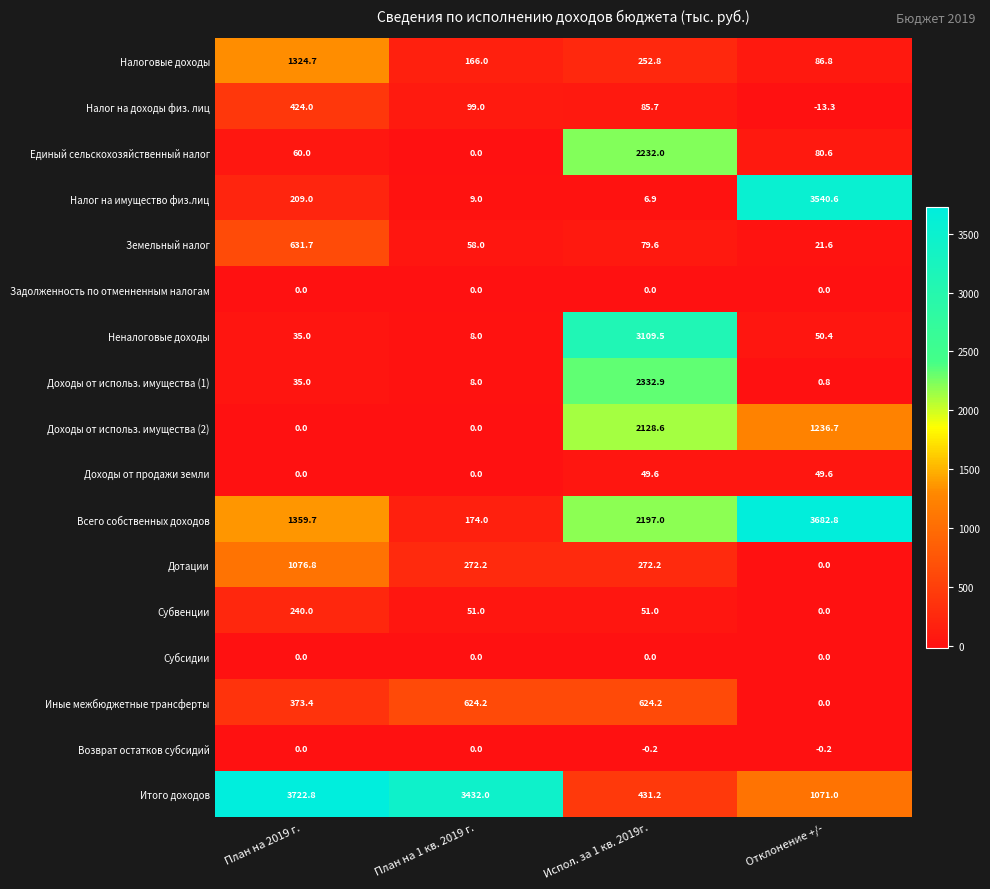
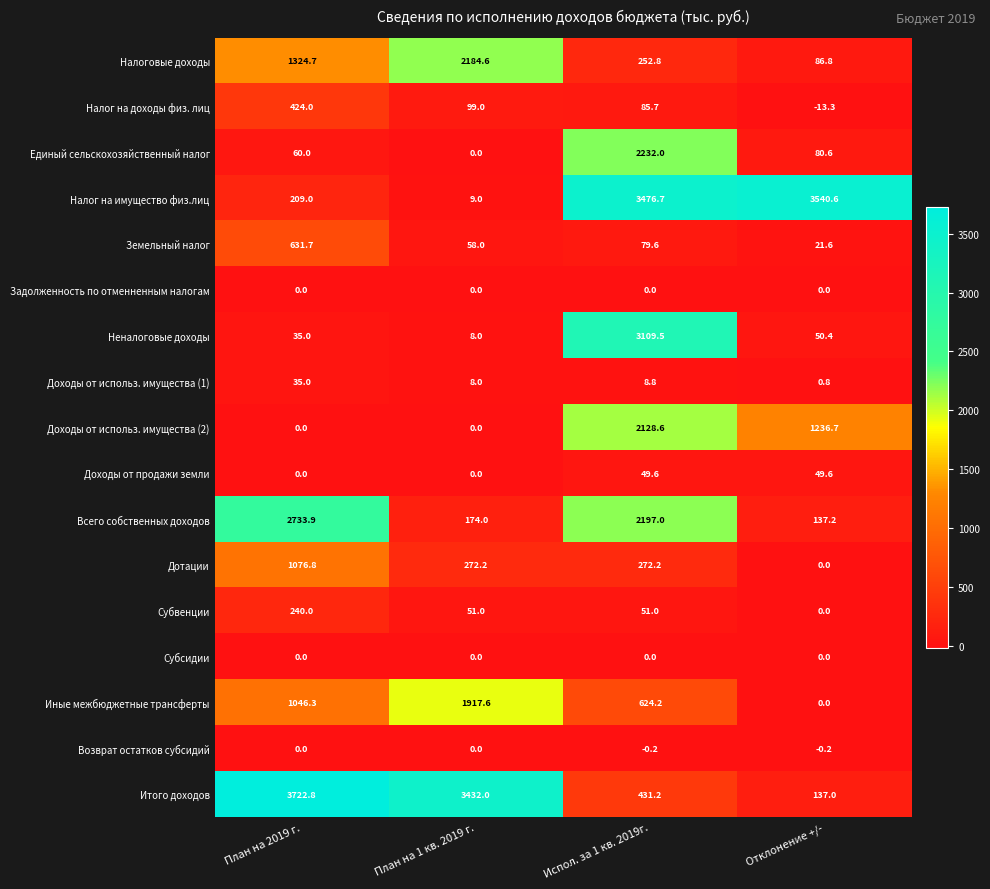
  {
    "Налоговые доходы": {
      "План на 2019 г.": 1324.7,
-     "План на 1 кв. 2019 г.": 166.0,
+     "План на 1 кв. 2019 г.": 2184.6,
      "Испол. за 1 кв. 2019г.": 252.8,
      "Отклонение +/-": 86.8
    },
    "Налог на доходы физ. лиц": {
      "План на 2019 г.": 424.0,
      "План на 1 кв. 2019 г.": 99.0,
      "Испол. за 1 кв. 2019г.": 85.7,
      "Отклонение +/-": -13.3
    },
    "Единый сельскохозяйственный налог": {
      "План на 2019 г.": 60.0,
      "План на 1 кв. 2019 г.": 0.0,
      "Испол. за 1 кв. 2019г.": 2232.0,
      "Отклонение +/-": 80.6
    },
    "Налог на имущество физ.лиц": {
      "План на 2019 г.": 209.0,
      "План на 1 кв. 2019 г.": 9.0,
-     "Испол. за 1 кв. 2019г.": 6.9,
+     "Испол. за 1 кв. 2019г.": 3476.7,
      "Отклонение +/-": 3540.6
    },
    "Земельный налог": {
      "План на 2019 г.": 631.7,
      "План на 1 кв. 2019 г.": 58.0,
      "Испол. за 1 кв. 2019г.": 79.6,
      "Отклонение +/-": 21.6
    },
    "Задолженность по отменненным налогам": {
      "План на 2019 г.": 0.0,
      "План на 1 кв. 2019 г.": 0.0,
      "Испол. за 1 кв. 2019г.": 0.0,
      "Отклонение +/-": 0.0
    },
    "Неналоговые доходы": {
      "План на 2019 г.": 35.0,
      "План на 1 кв. 2019 г.": 8.0,
      "Испол. за 1 кв. 2019г.": 3109.5,
      "Отклонение +/-": 50.4
    },
    "Доходы от использ. имущества (1)": {
      "План на 2019 г.": 35.0,
      "План на 1 кв. 2019 г.": 8.0,
-     "Испол. за 1 кв. 2019г.": 2332.9,
+     "Испол. за 1 кв. 2019г.": 8.8,
      "Отклонение +/-": 0.8
    },
    "Доходы от использ. имущества (2)": {
      "План на 2019 г.": 0.0,
      "План на 1 кв. 2019 г.": 0.0,
      "Испол. за 1 кв. 2019г.": 2128.6,
      "Отклонение +/-": 1236.7
    },
    "Доходы от продажи земли": {
      "План на 2019 г.": 0.0,
      "План на 1 кв. 2019 г.": 0.0,
      "Испол. за 1 кв. 2019г.": 49.6,
      "Отклонение +/-": 49.6
    },
    "Всего собственных доходов": {
-     "План на 2019 г.": 1359.7,
+     "План на 2019 г.": 2733.9,
      "План на 1 кв. 2019 г.": 174.0,
      "Испол. за 1 кв. 2019г.": 2197.0,
-     "Отклонение +/-": 3682.8
+     "Отклонение +/-": 137.2
    },
    "Дотации": {
      "План на 2019 г.": 1076.8,
      "План на 1 кв. 2019 г.": 272.2,
      "Испол. за 1 кв. 2019г.": 272.2,
      "Отклонение +/-": 0.0
    },
    "Субвенции": {
      "План на 2019 г.": 240.0,
      "План на 1 кв. 2019 г.": 51.0,
      "Испол. за 1 кв. 2019г.": 51.0,
      "Отклонение +/-": 0.0
    },
    "Субсидии": {
      "План на 2019 г.": 0.0,
      "План на 1 кв. 2019 г.": 0.0,
      "Испол. за 1 кв. 2019г.": 0.0,
      "Отклонение +/-": 0.0
    },
    "Иные межбюджетные трансферты": {
-     "План на 2019 г.": 373.4,
-     "План на 1 кв. 2019 г.": 624.2,
+     "План на 2019 г.": 1046.3,
+     "План на 1 кв. 2019 г.": 1917.6,
      "Испол. за 1 кв. 2019г.": 624.2,
      "Отклонение +/-": 0.0
    },
    "Возврат остатков субсидий": {
      "План на 2019 г.": 0.0,
      "План на 1 кв. 2019 г.": 0.0,
      "Испол. за 1 кв. 2019г.": -0.2,
      "Отклонение +/-": -0.2
    },
    "Итого доходов": {
      "План на 2019 г.": 3722.8,
      "План на 1 кв. 2019 г.": 3432.0,
      "Испол. за 1 кв. 2019г.": 431.2,
-     "Отклонение +/-": 1071.0
+     "Отклонение +/-": 137.0
    }
  }
